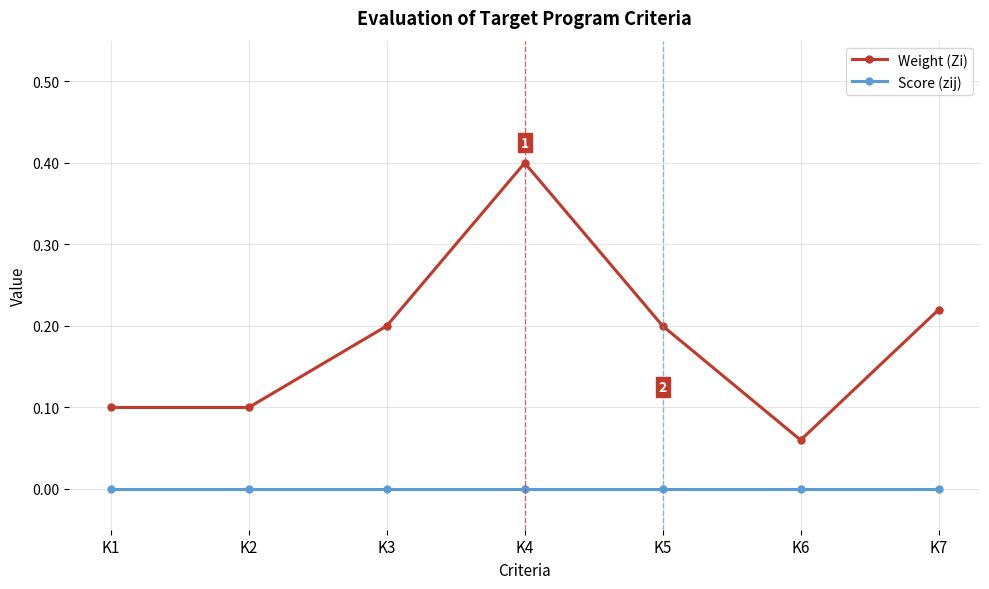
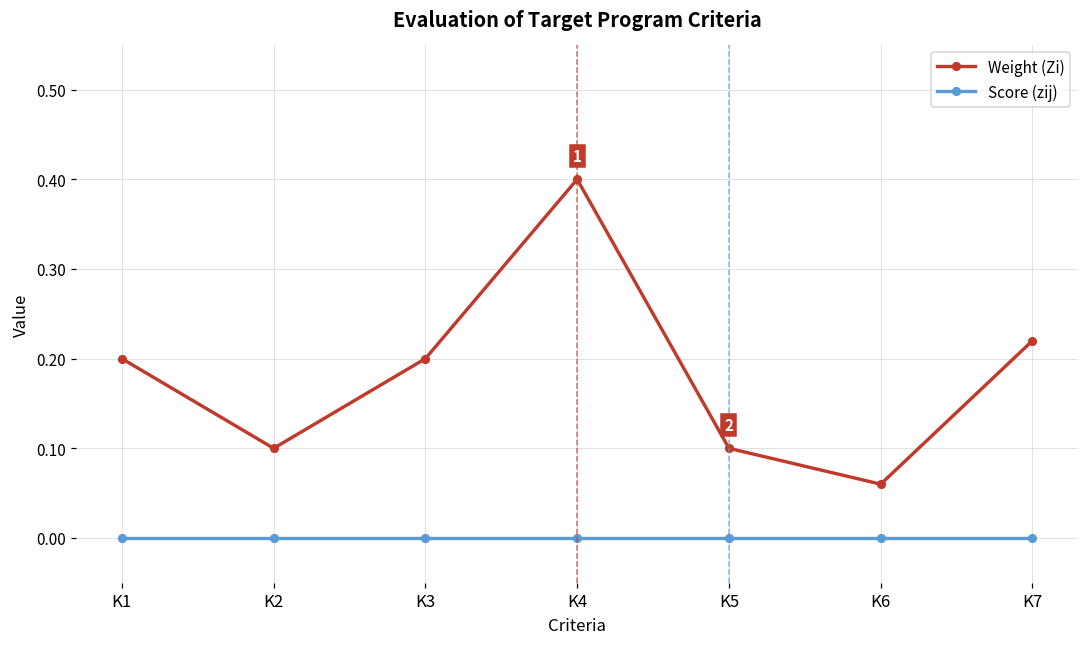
  {
    "Weight (Zi)": {
-     "K1": 0.1,
+     "K1": 0.2,
      "K2": 0.1,
      "K3": 0.2,
-     "K5": 0.2,
+     "K5": 0.1,
      "K6": 0.06,
      "K7": 0.22
    },
    "Score (zij)": {
      "K1": 0.0,
      "K2": 0.0,
      "K3": 0.0,
      "K4": 0.0,
      "K5": 0.0,
      "K6": 0.0,
      "K7": 0.0
    }
  }
